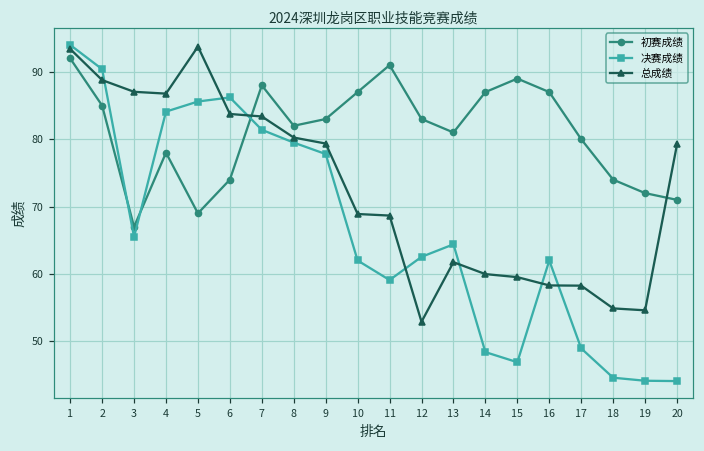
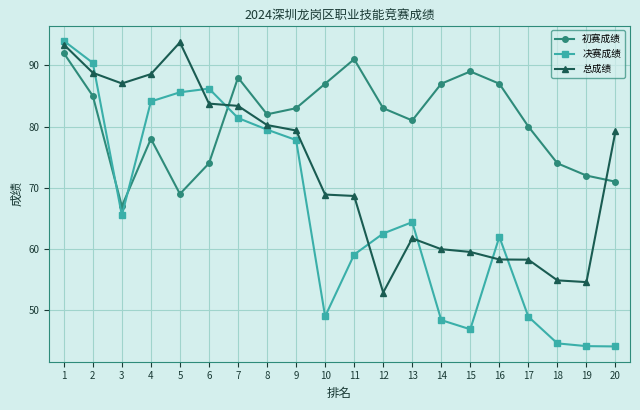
  {
    "初赛成绩": {
      "1": 92,
      "2": 85,
      "3": 67,
      "4": 78,
      "5": 69,
      "6": 74,
      "7": 88,
      "8": 82,
      "9": 83,
      "10": 87,
      "11": 91,
      "12": 83,
      "13": 81,
      "14": 87,
      "15": 89,
      "16": 87,
      "17": 80,
      "18": 74,
      "19": 72,
      "20": 71
    },
    "决赛成绩": {
      "1": 94,
      "2": 90,
      "3": 66,
      "4": 84,
      "5": 86,
      "6": 86,
      "7": 81,
      "8": 80,
      "9": 78,
-     "10": 62,
+     "10": 49,
      "11": 59,
      "12": 63,
      "13": 64,
      "14": 48,
      "15": 47,
      "16": 62,
      "17": 49,
      "18": 45,
      "19": 44,
      "20": 44
    },
    "总成绩": {
      "1": 93,
      "2": 89,
      "3": 87,
-     "4": 87,
+     "4": 89,
      "5": 94,
      "6": 84,
      "7": 83,
      "8": 80,
      "9": 79,
      "10": 69,
      "11": 69,
      "12": 53,
      "13": 62,
      "14": 60,
      "15": 60,
      "16": 58,
      "17": 58,
      "18": 55,
      "19": 55,
      "20": 79
    }
  }
